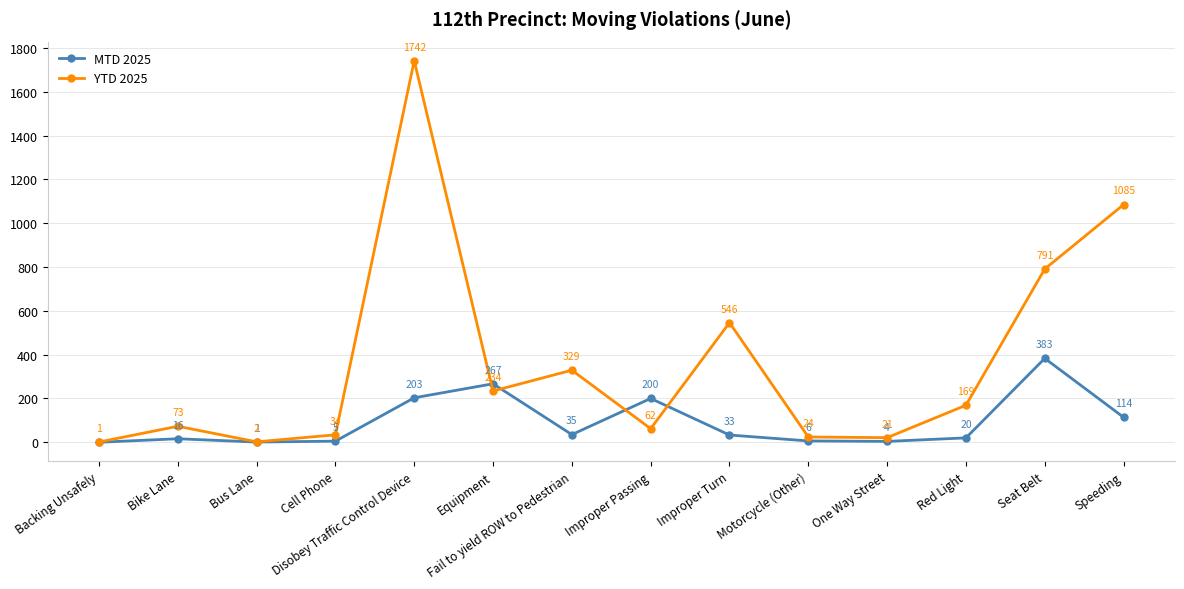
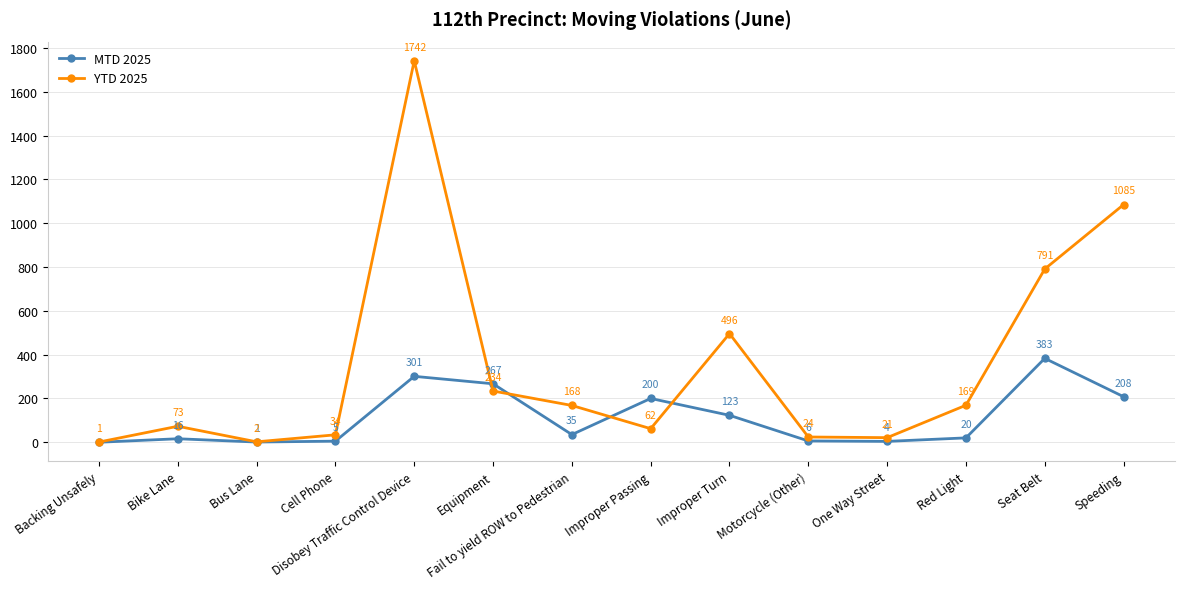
  {
    "MTD 2025": {
-     "Disobey Traffic Control Device": 203,
+     "Disobey Traffic Control Device": 301,
      "Fail to yield ROW to Pedestrian": 35,
      "Improper Passing": 200,
-     "Improper Turn": 33,
+     "Improper Turn": 123,
      "Red Light": 20,
      "Seat Belt": 383,
-     "Speeding": 114
+     "Speeding": 208
    },
    "YTD 2025": {
      "Bike Lane": 73,
      "Disobey Traffic Control Device": 1742,
-     "Fail to yield ROW to Pedestrian": 329,
+     "Fail to yield ROW to Pedestrian": 168,
      "Improper Passing": 62,
-     "Improper Turn": 546,
+     "Improper Turn": 496,
      "Red Light": 169,
      "Seat Belt": 791,
      "Speeding": 1085
    }
  }
